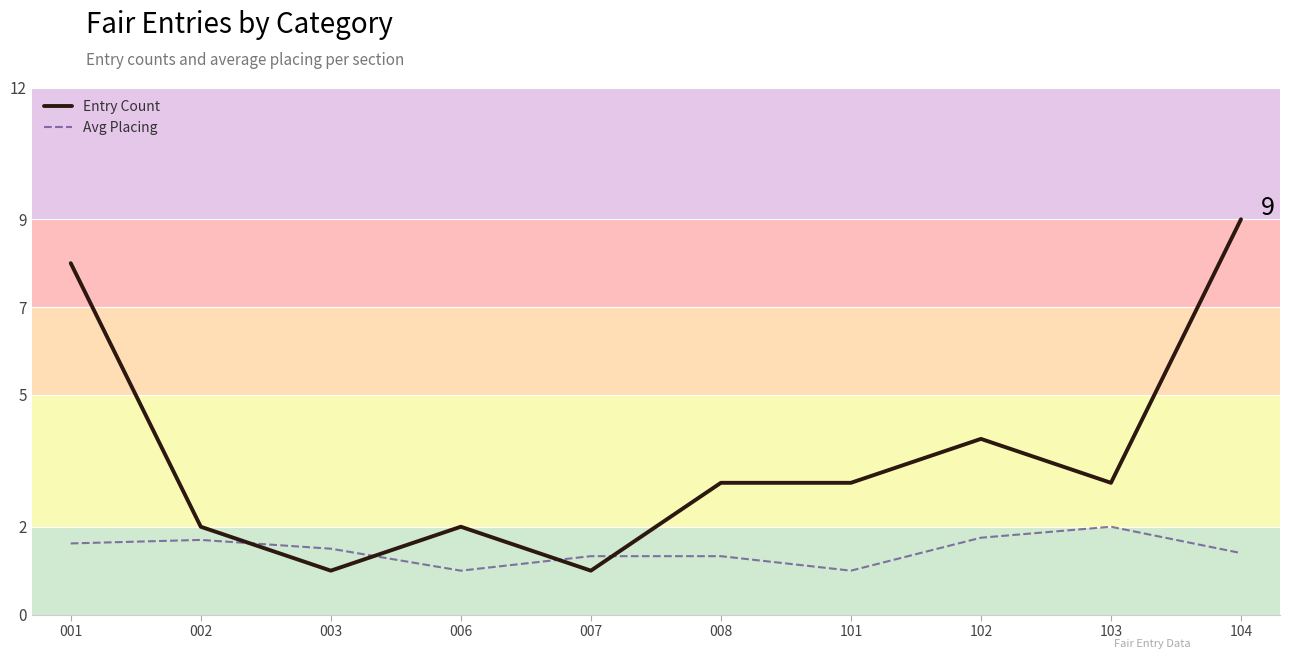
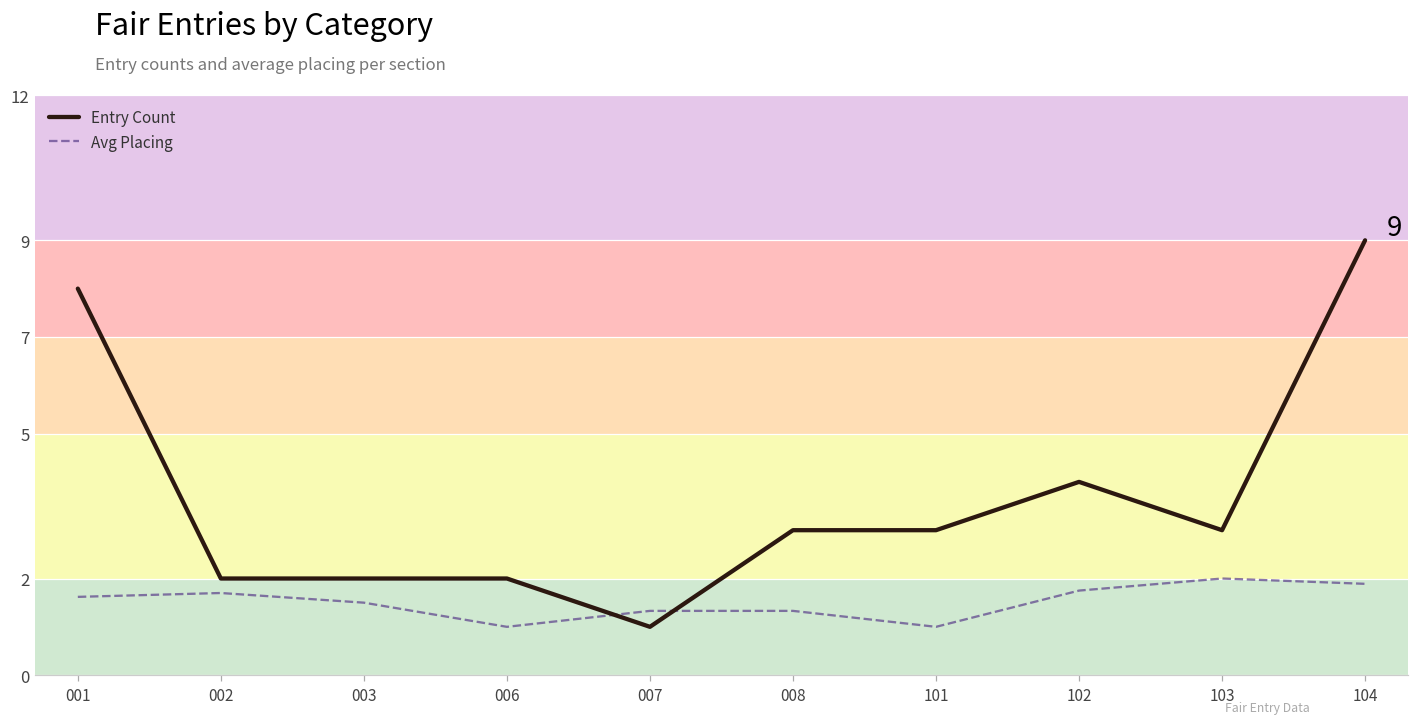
  {
    "Entry Count": {
      "001": 8,
      "002": 2,
-     "003": 1,
+     "003": 2,
      "006": 2,
      "007": 1,
      "008": 3,
      "101": 3,
      "102": 4,
      "103": 3
    },
    "Avg Placing": {
      "001": 1.6,
      "002": 1.7,
      "003": 1.5,
      "006": 1.0,
      "007": 1.3,
      "008": 1.3,
      "101": 1.0,
      "102": 1.8,
      "103": 2.0,
-     "104": 1.4
+     "104": 1.9
    }
  }
